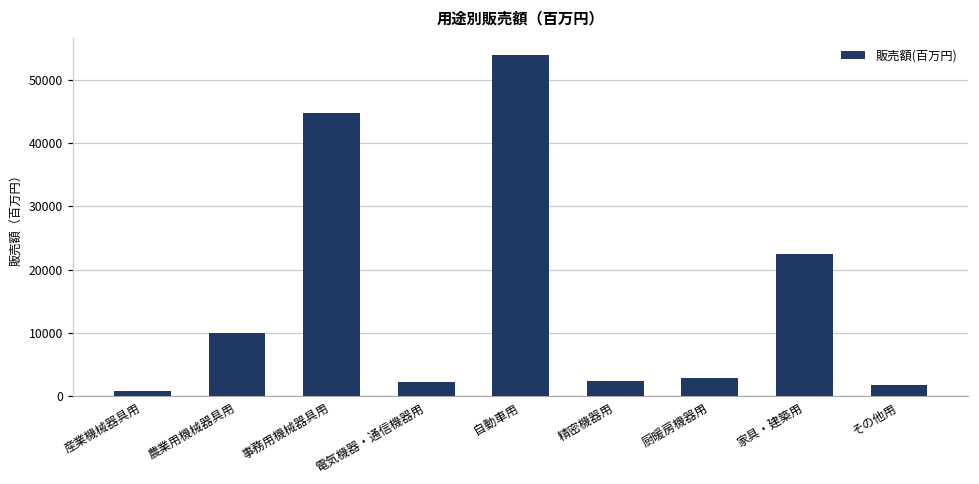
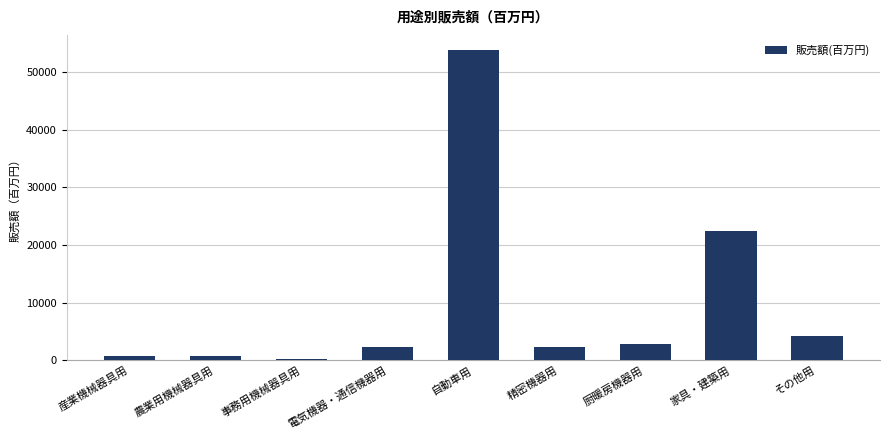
  {
    "産業機械器具用": 1000,
-   "農業用機械器具用": 10000,
-   "事務用機械器具用": 45000,
+   "農業用機械器具用": 1000,
+   "事務用機械器具用": 0,
    "電気機器・通信機器用": 2000,
    "自動車用": 54000,
    "精密機器用": 2000,
    "厨暖房機器用": 3000,
    "家具・建築用": 22000,
-   "その他用": 2000
+   "その他用": 4000
  }
